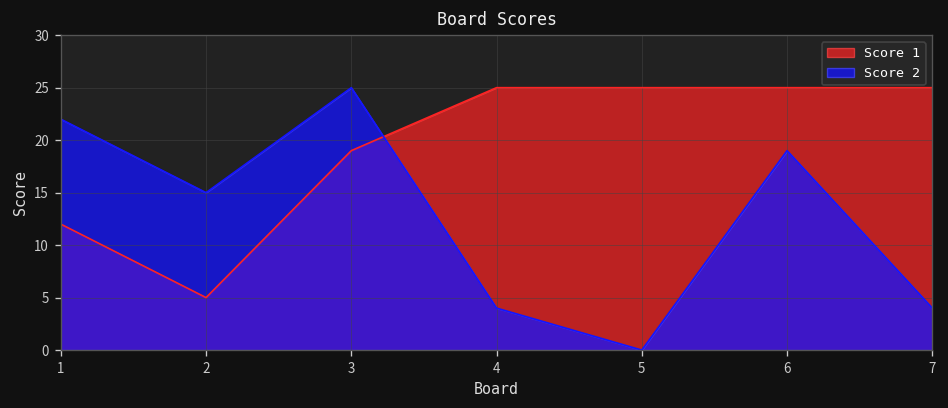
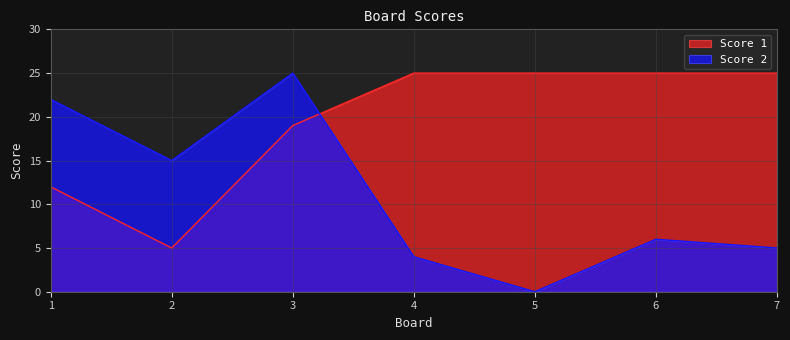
  {
    "Score 1": {
      "1": 12,
      "2": 5,
      "3": 19,
      "4": 25,
      "5": 25,
      "6": 25,
      "7": 25
    },
    "Score 2": {
      "1": 22,
      "2": 15,
      "3": 25,
      "4": 4,
      "5": 0,
-     "6": 19,
-     "7": 4
+     "6": 6,
+     "7": 5
    }
  }
